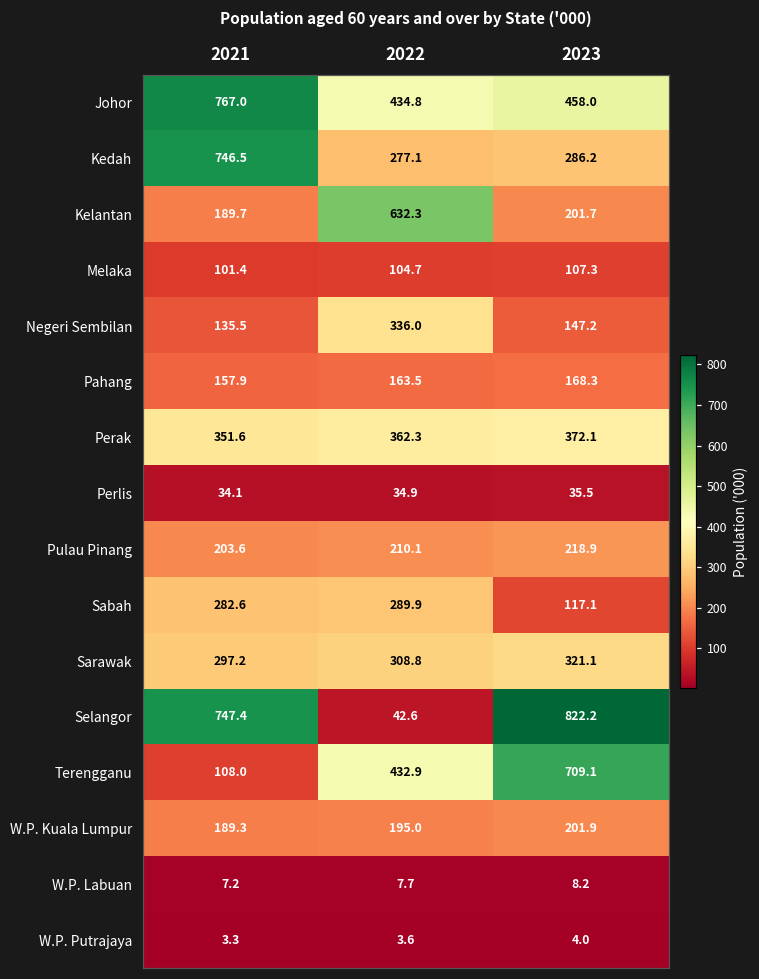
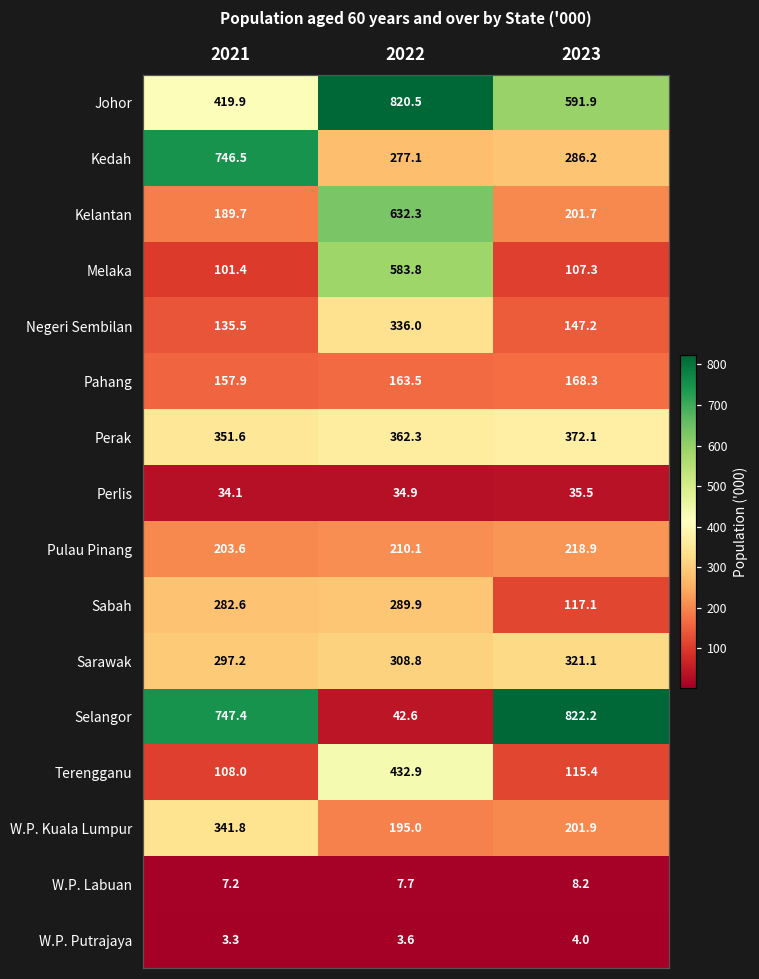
  {
    "Johor": {
-     "2021": 767.0,
-     "2022": 434.8,
-     "2023": 458.0
+     "2021": 419.9,
+     "2022": 820.5,
+     "2023": 591.9
    },
    "Kedah": {
      "2021": 746.5,
      "2022": 277.1,
      "2023": 286.2
    },
    "Kelantan": {
      "2021": 189.7,
      "2022": 632.3,
      "2023": 201.7
    },
    "Melaka": {
      "2021": 101.4,
-     "2022": 104.7,
+     "2022": 583.8,
      "2023": 107.3
    },
    "Negeri Sembilan": {
      "2021": 135.5,
      "2022": 336.0,
      "2023": 147.2
    },
    "Pahang": {
      "2021": 157.9,
      "2022": 163.5,
      "2023": 168.3
    },
    "Perak": {
      "2021": 351.6,
      "2022": 362.3,
      "2023": 372.1
    },
    "Perlis": {
      "2021": 34.1,
      "2022": 34.9,
      "2023": 35.5
    },
    "Pulau Pinang": {
      "2021": 203.6,
      "2022": 210.1,
      "2023": 218.9
    },
    "Sabah": {
      "2021": 282.6,
      "2022": 289.9,
      "2023": 117.1
    },
    "Sarawak": {
      "2021": 297.2,
      "2022": 308.8,
      "2023": 321.1
    },
    "Selangor": {
      "2021": 747.4,
      "2022": 42.6,
      "2023": 822.2
    },
    "Terengganu": {
      "2021": 108.0,
      "2022": 432.9,
-     "2023": 709.1
+     "2023": 115.4
    },
    "W.P. Kuala Lumpur": {
-     "2021": 189.3,
+     "2021": 341.8,
      "2022": 195.0,
      "2023": 201.9
    },
    "W.P. Labuan": {
      "2021": 7.2,
      "2022": 7.7,
      "2023": 8.2
    },
    "W.P. Putrajaya": {
      "2021": 3.3,
      "2022": 3.6,
      "2023": 4.0
    }
  }
